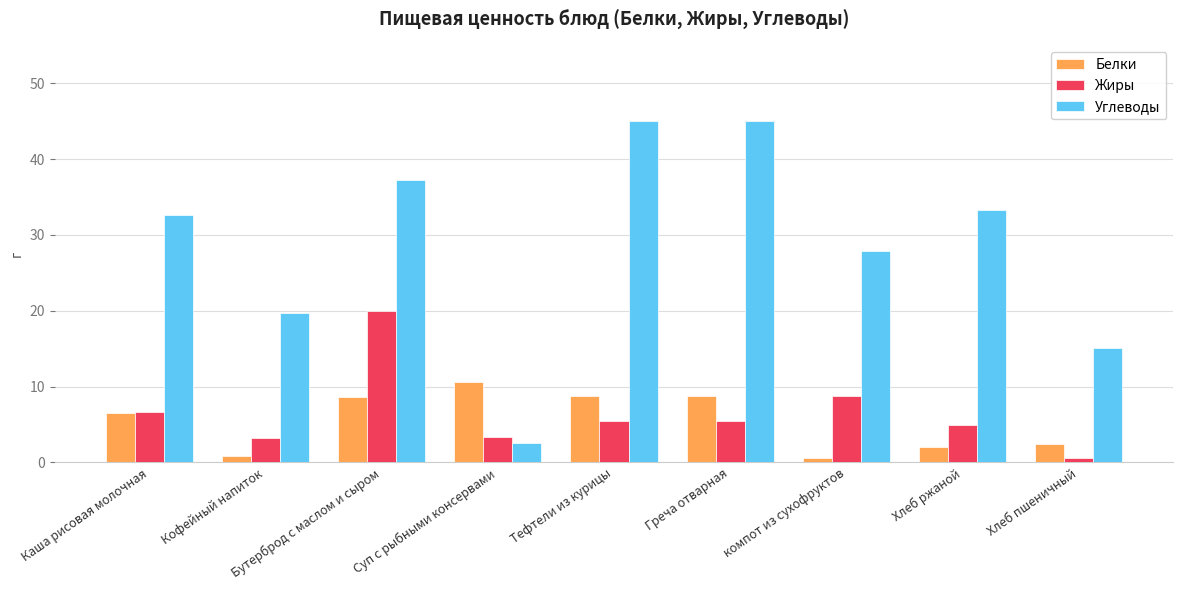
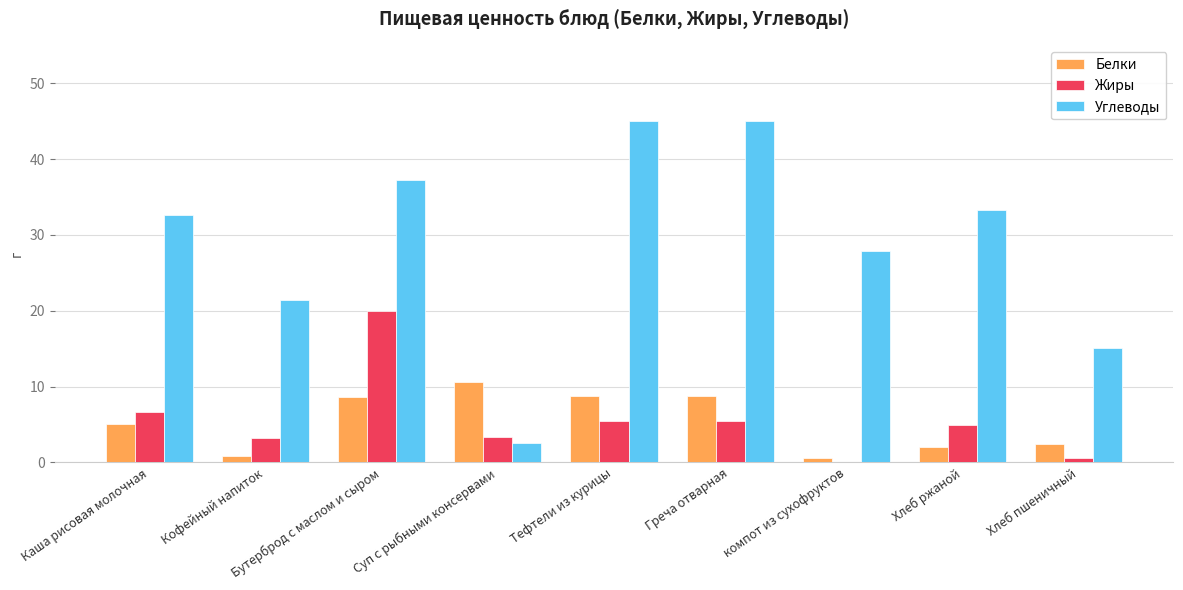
  {
    "Белки": {
-     "Каша рисовая молочная": 7,
+     "Каша рисовая молочная": 5,
      "Кофейный напиток": 1,
      "Бутерброд с маслом и сыром": 9,
      "Суп с рыбными консервами": 11,
      "Тефтели из курицы": 9,
      "Греча отварная": 9,
      "компот из сухофруктов": 1,
      "Хлеб ржаной": 2,
      "Хлеб пшеничный": 2
    },
    "Жиры": {
      "Каша рисовая молочная": 7,
      "Кофейный напиток": 3,
      "Бутерброд с маслом и сыром": 20,
      "Суп с рыбными консервами": 3,
      "Тефтели из курицы": 5,
      "Греча отварная": 5,
-     "компот из сухофруктов": 9,
+     "компот из сухофруктов": 0,
      "Хлеб ржаной": 5,
      "Хлеб пшеничный": 1
    },
    "Углеводы": {
      "Каша рисовая молочная": 33,
-     "Кофейный напиток": 20,
+     "Кофейный напиток": 21,
      "Бутерброд с маслом и сыром": 37,
      "Суп с рыбными консервами": 3,
      "Тефтели из курицы": 45,
      "Греча отварная": 45,
      "компот из сухофруктов": 28,
      "Хлеб ржаной": 33,
      "Хлеб пшеничный": 15
    }
  }
